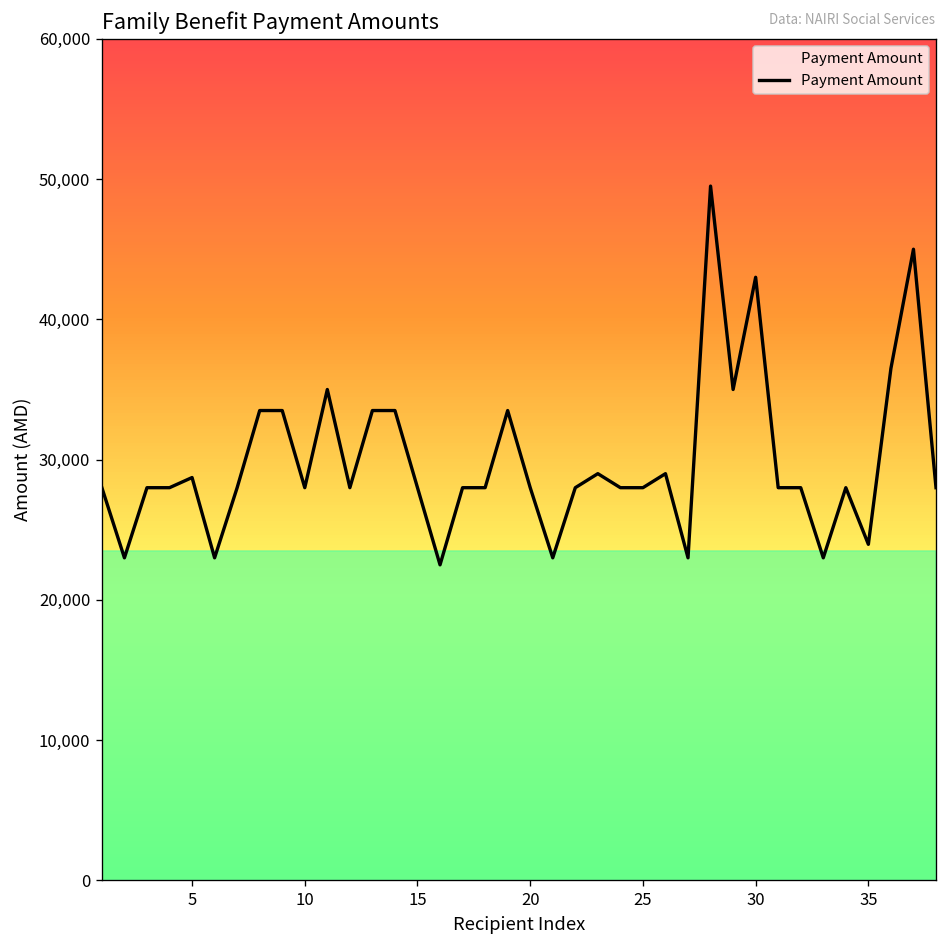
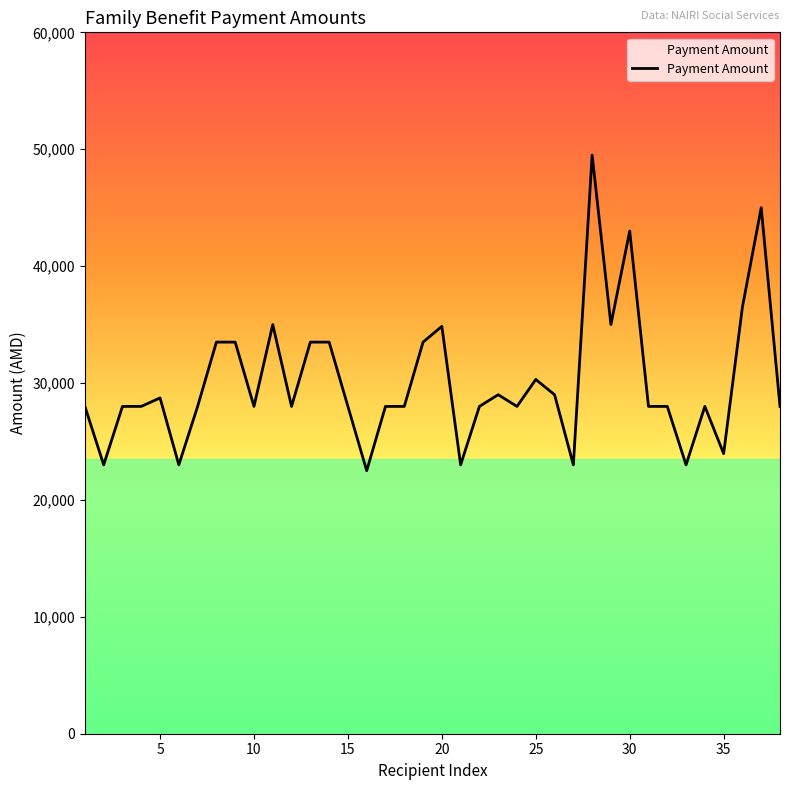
  {
    "5": "28,700",
    "10": "28,000",
    "15": "28,000",
-   "20": "28,000",
-   "25": "28,000",
+   "20": "34,800",
+   "25": "30,300",
    "30": "43,000",
    "35": "24,000"
  }
